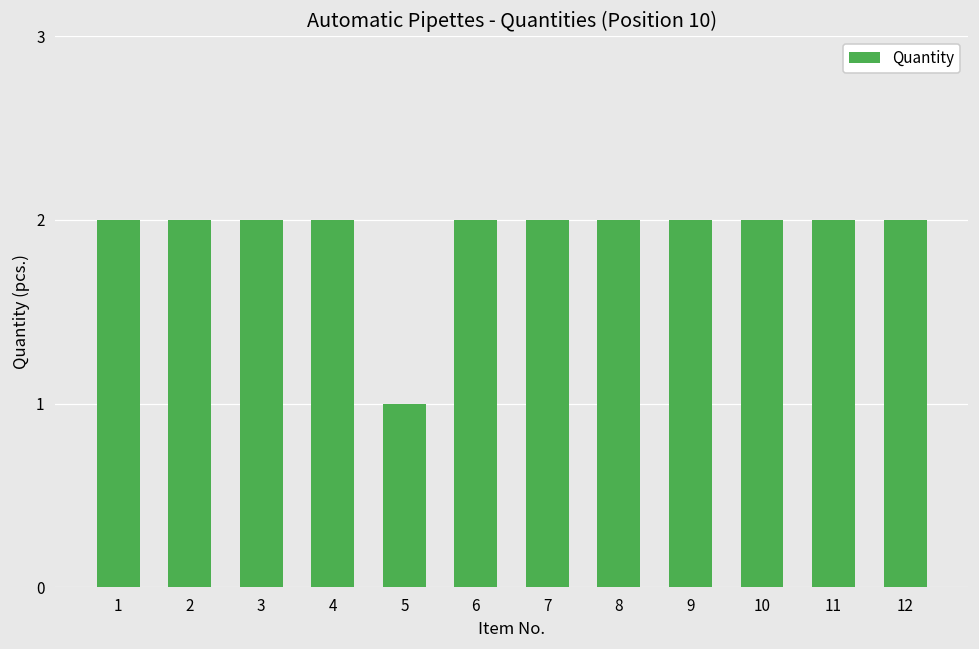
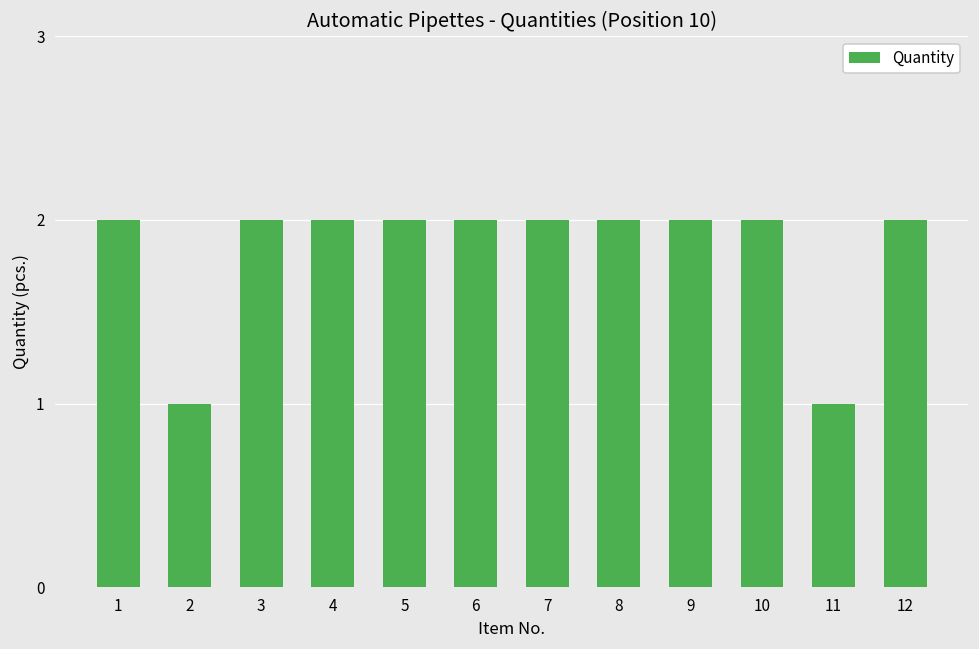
  {
    "1": 2,
-   "2": 2,
+   "2": 1,
    "3": 2,
    "4": 2,
-   "5": 1,
+   "5": 2,
    "6": 2,
    "7": 2,
    "8": 2,
    "9": 2,
    "10": 2,
-   "11": 2,
+   "11": 1,
    "12": 2
  }
